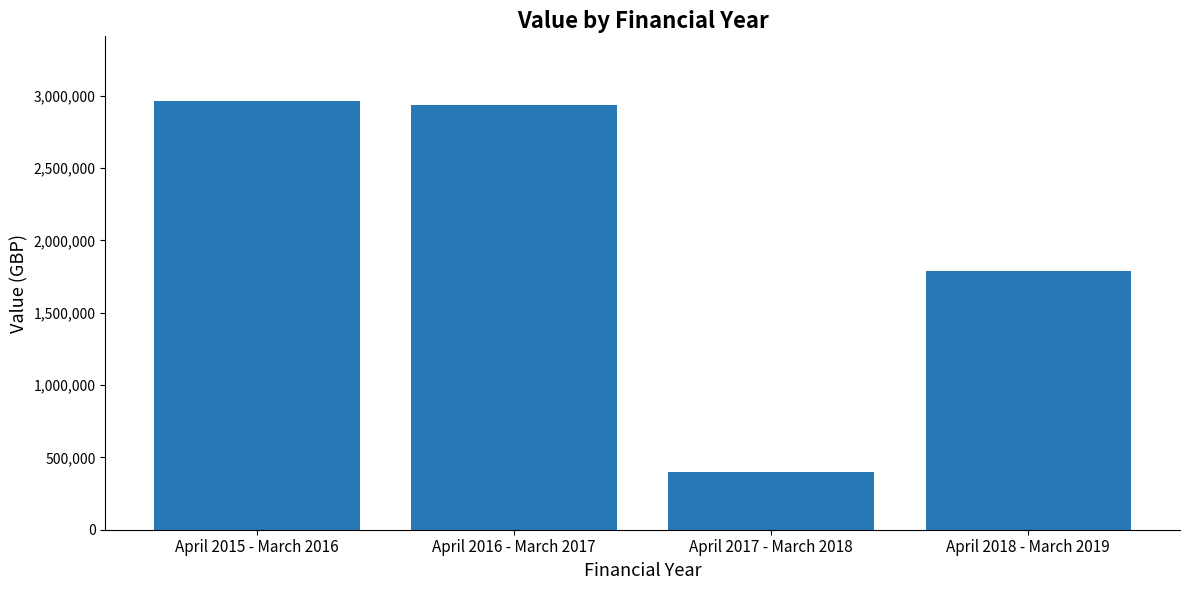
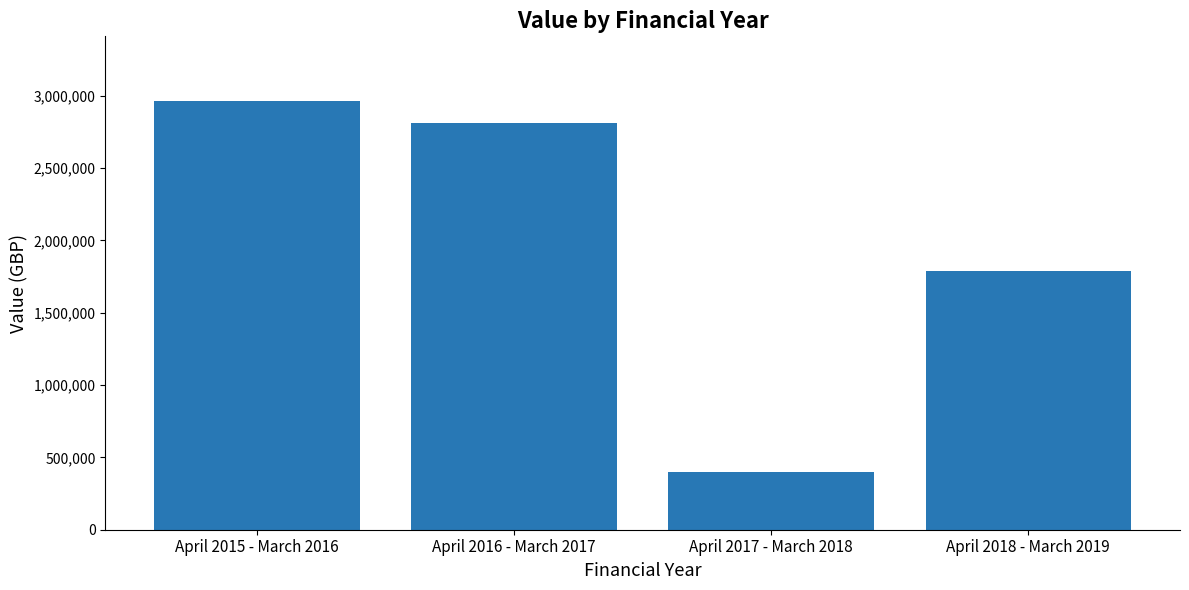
  {
    "April 2015 - March 2016": "2,970,000",
-   "April 2016 - March 2017": "2,940,000",
+   "April 2016 - March 2017": "2,820,000",
    "April 2017 - March 2018": "400,000",
    "April 2018 - March 2019": "1,790,000"
  }
